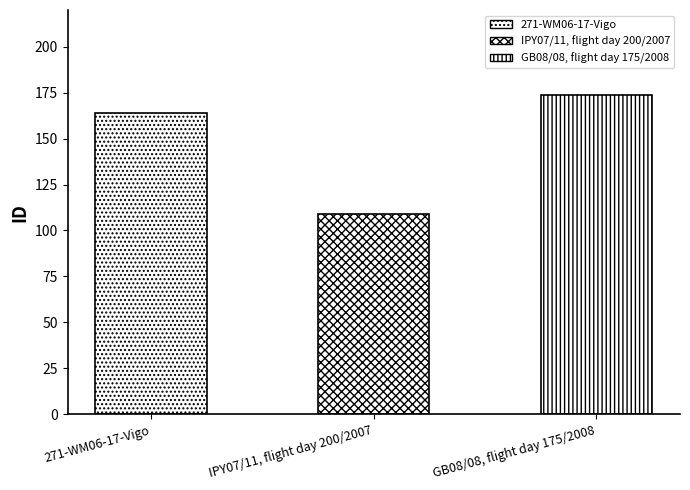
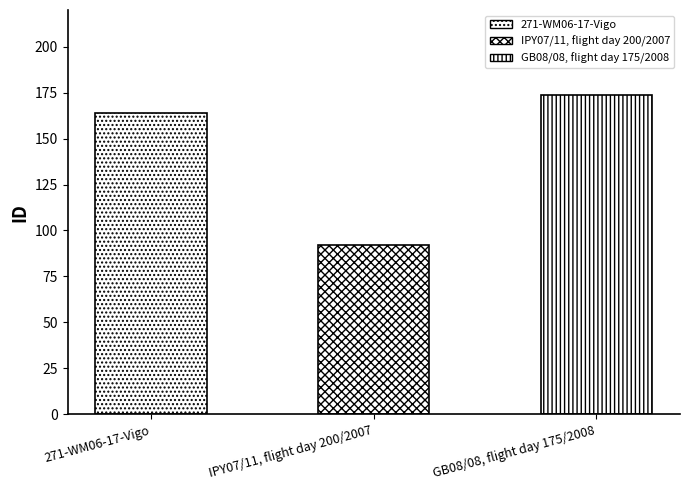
  {
    "271-WM06-17-Vigo": 164,
-   "IPY07/11, flight day 200/2007": 109,
+   "IPY07/11, flight day 200/2007": 92,
    "GB08/08, flight day 175/2008": 174
  }
